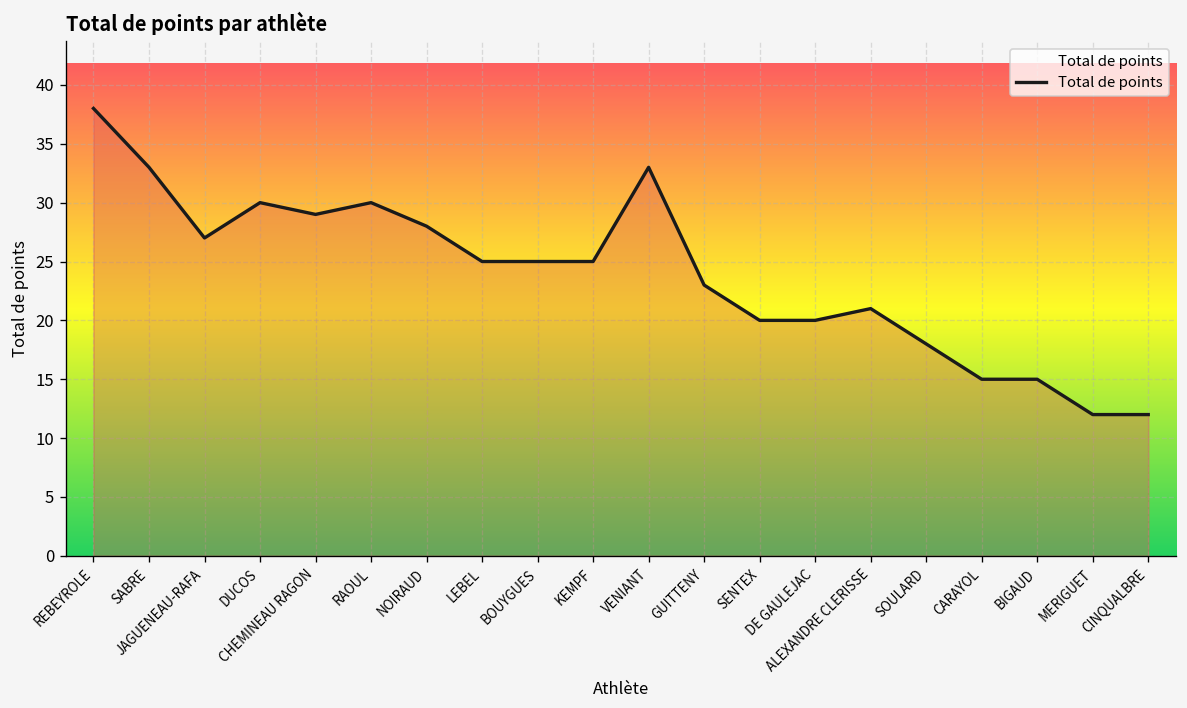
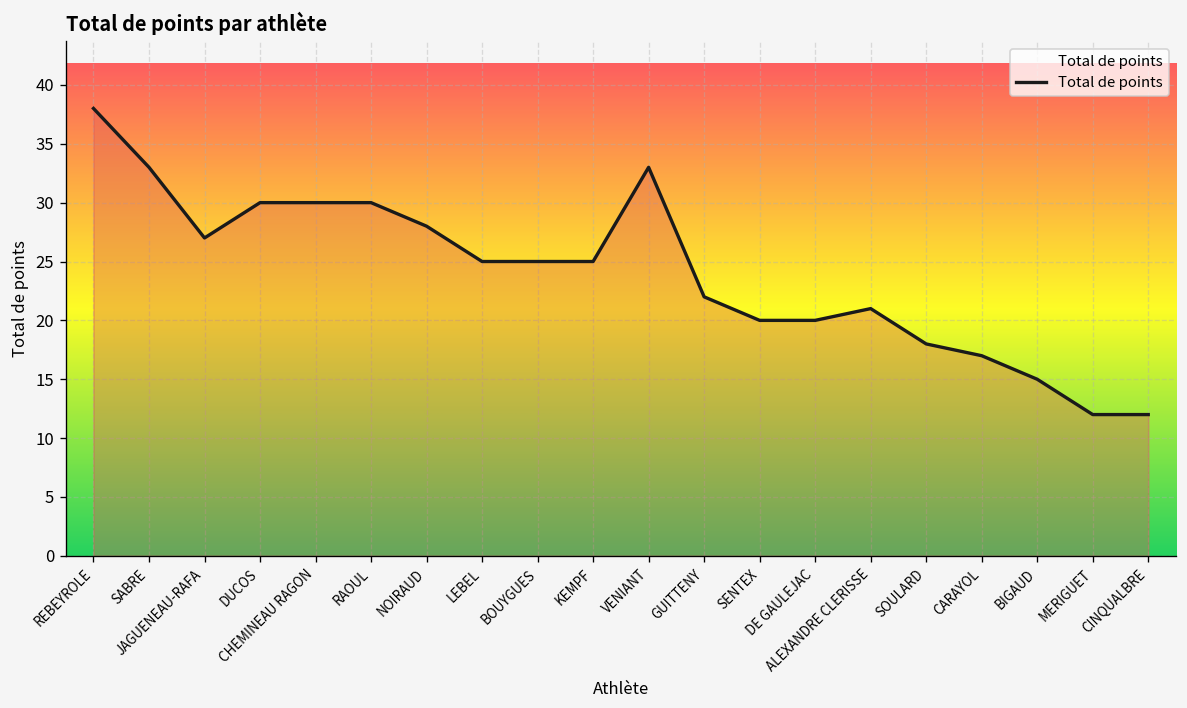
  {
    "REBEYROLE": 38,
    "SABRE": 33,
    "JAGUENEAU-RAFA": 27,
    "DUCOS": 30,
-   "CHEMINEAU RAGON": 29,
+   "CHEMINEAU RAGON": 30,
    "RAOUL": 30,
    "NOIRAUD": 28,
    "LEBEL": 25,
    "BOUYGUES": 25,
    "KEMPF": 25,
    "VENIANT": 33,
-   "GUITTENY": 23,
+   "GUITTENY": 22,
    "SENTEX": 20,
    "DE GAULEJAC": 20,
    "ALEXANDRE CLERISSE": 21,
    "SOULARD": 18,
-   "CARAYOL": 15,
+   "CARAYOL": 17,
    "BIGAUD": 15,
    "MERIGUET": 12,
    "CINQUALBRE": 12
  }
